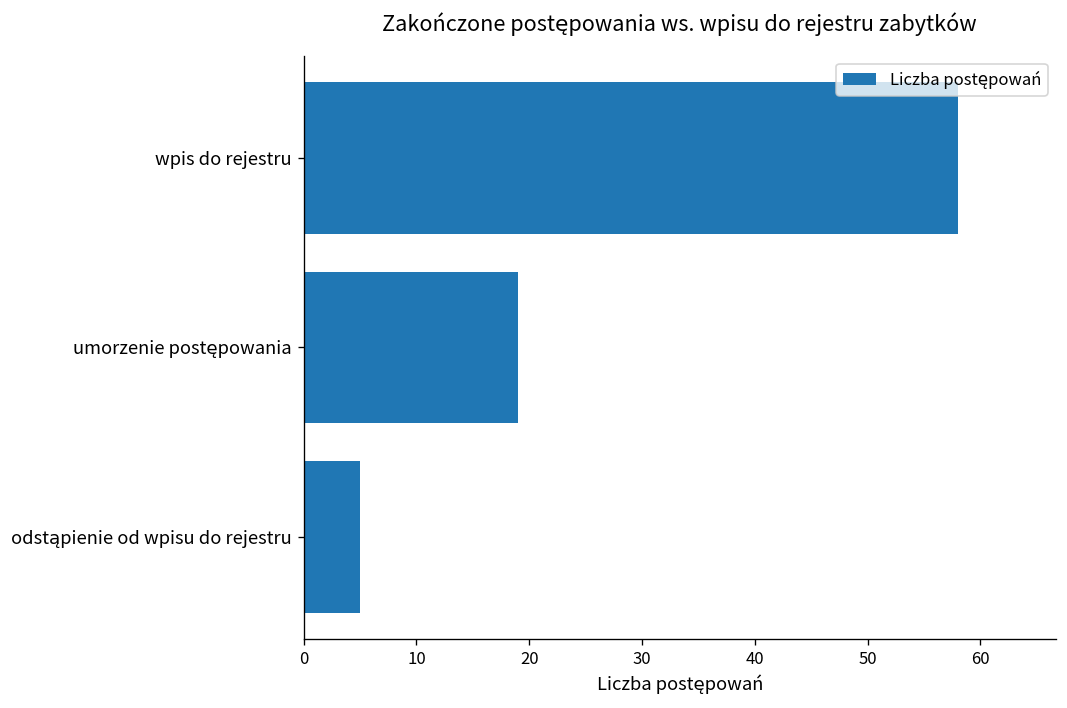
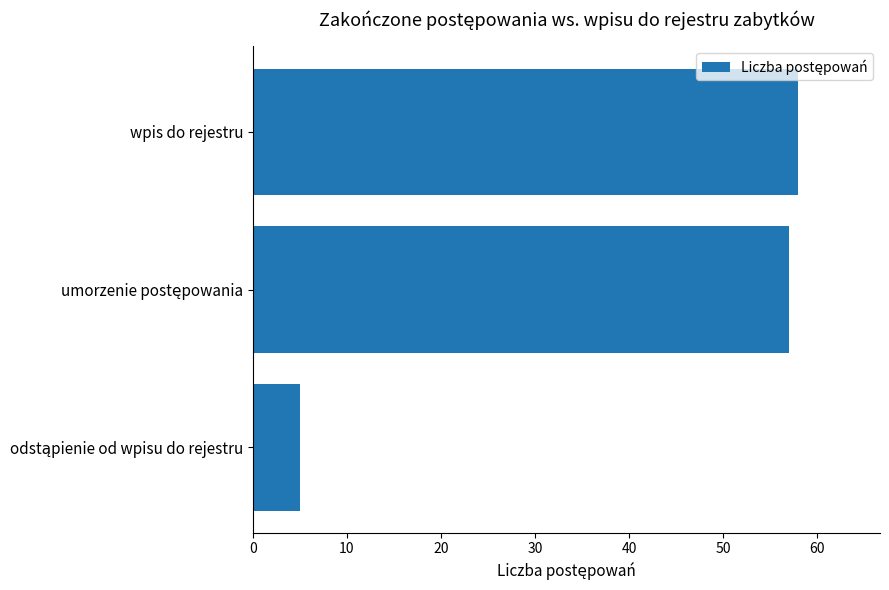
  {
    "wpis do rejestru": 58,
-   "umorzenie postępowania": 19,
+   "umorzenie postępowania": 57,
    "odstąpienie od wpisu do rejestru": 5
  }
